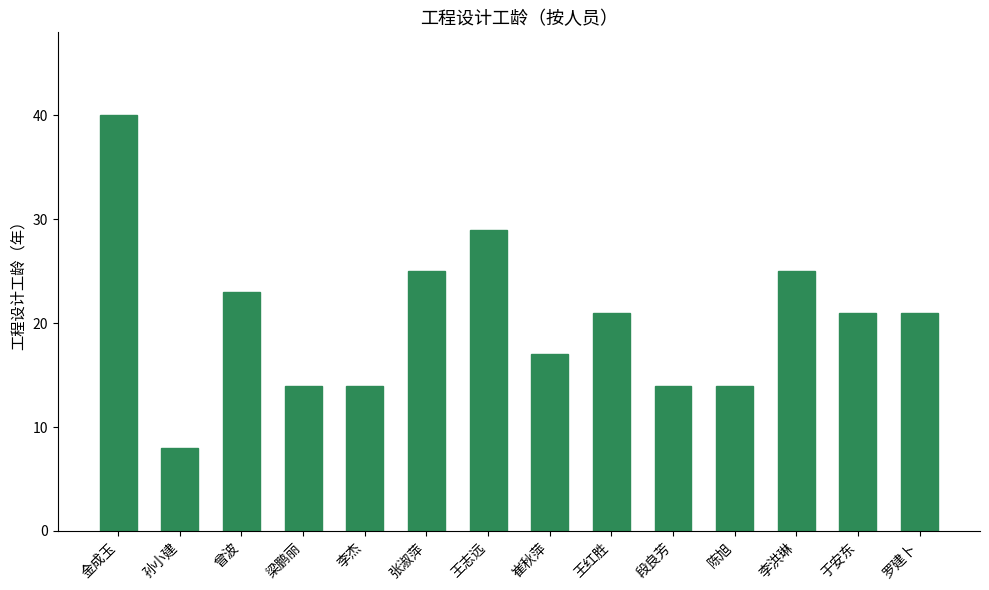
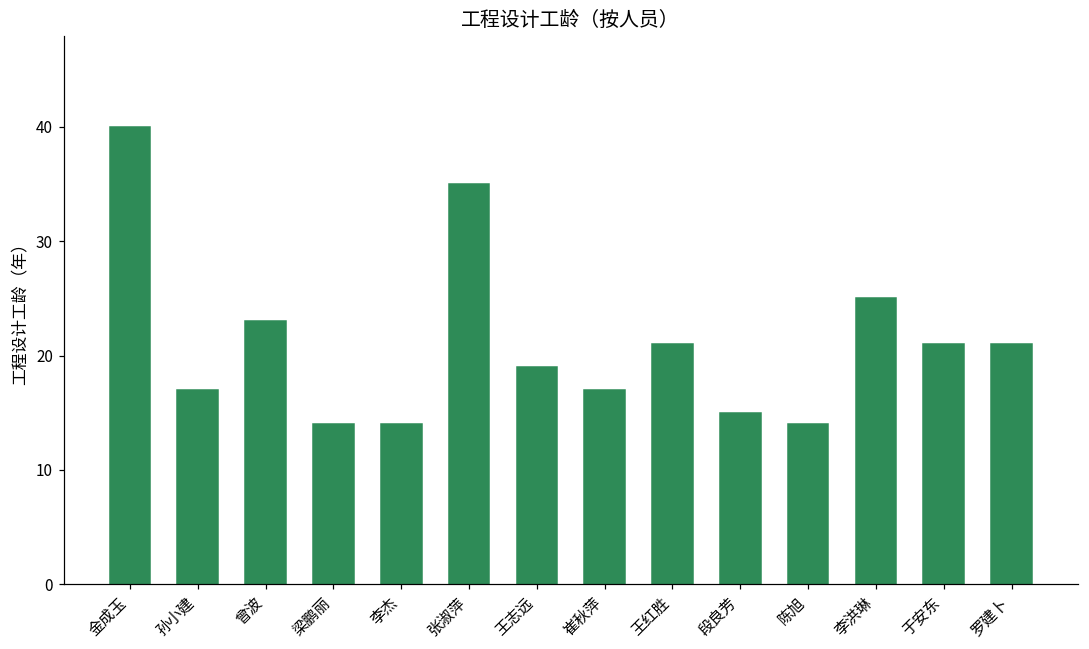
  {
    "金成玉": 40,
-   "孙小建": 8,
+   "孙小建": 17,
    "曾波": 23,
    "梁鹏丽": 14,
    "李杰": 14,
-   "张淑萍": 25,
-   "王志远": 29,
+   "张淑萍": 35,
+   "王志远": 19,
    "崔秋萍": 17,
    "王红胜": 21,
-   "段良芳": 14,
+   "段良芳": 15,
    "陈旭": 14,
    "李洪琳": 25,
    "于安东": 21,
    "罗建卜": 21
  }
